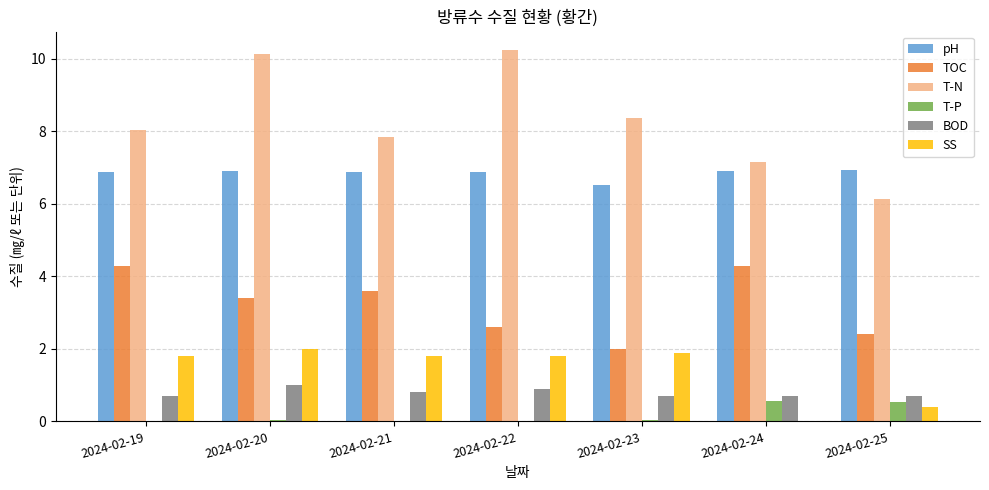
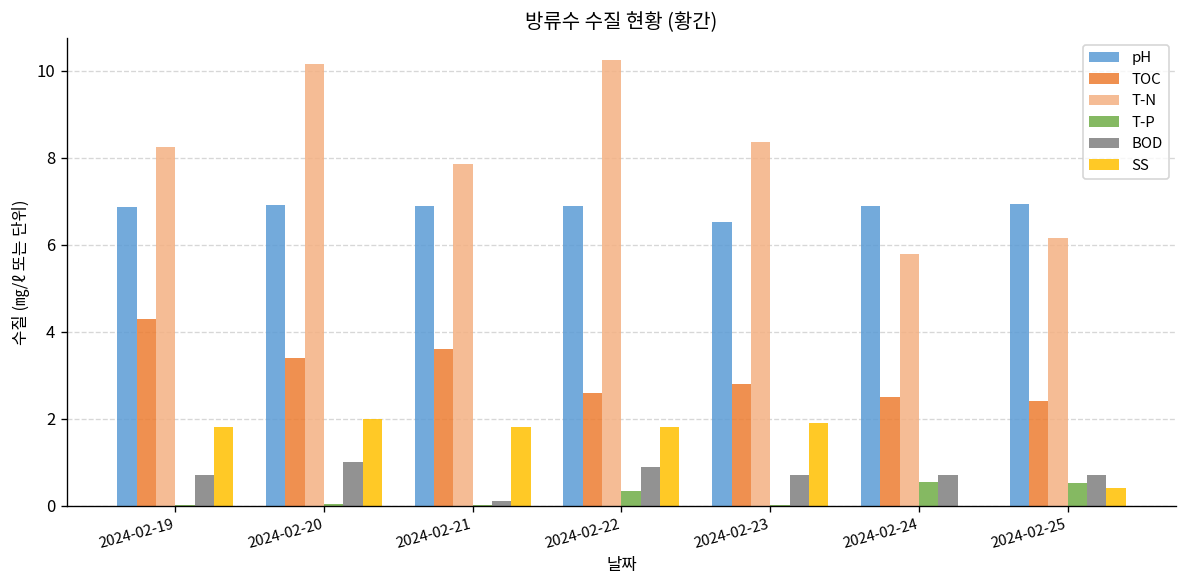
  {
    "pH": {
      "2024-02-19": 6.9,
      "2024-02-20": 6.9,
      "2024-02-21": 6.9,
      "2024-02-22": 6.9,
      "2024-02-23": 6.5,
      "2024-02-24": 6.9,
      "2024-02-25": 6.9
    },
    "TOC": {
      "2024-02-19": 4.3,
      "2024-02-20": 3.4,
      "2024-02-21": 3.6,
      "2024-02-22": 2.6,
-     "2024-02-23": 2.0,
-     "2024-02-24": 4.3,
+     "2024-02-23": 2.8,
+     "2024-02-24": 2.5,
      "2024-02-25": 2.4
    },
    "T-N": {
-     "2024-02-19": 8.0,
+     "2024-02-19": 8.3,
      "2024-02-20": 10.1,
      "2024-02-21": 7.8,
      "2024-02-22": 10.2,
      "2024-02-23": 8.4,
-     "2024-02-24": 7.2,
+     "2024-02-24": 5.8,
      "2024-02-25": 6.1
    },
    "T-P": {
-     "2024-02-22": 0.0,
+     "2024-02-22": 0.3,
      "2024-02-24": 0.6,
      "2024-02-25": 0.5
    },
    "BOD": {
      "2024-02-19": 0.7,
      "2024-02-20": 1.0,
-     "2024-02-21": 0.8,
+     "2024-02-21": 0.1,
      "2024-02-22": 0.9,
      "2024-02-23": 0.7,
      "2024-02-24": 0.7,
      "2024-02-25": 0.7
    },
    "SS": {
      "2024-02-19": 1.8,
      "2024-02-20": 2.0,
      "2024-02-21": 1.8,
      "2024-02-22": 1.8,
      "2024-02-23": 1.9,
      "2024-02-24": 0.0,
      "2024-02-25": 0.4
    }
  }
